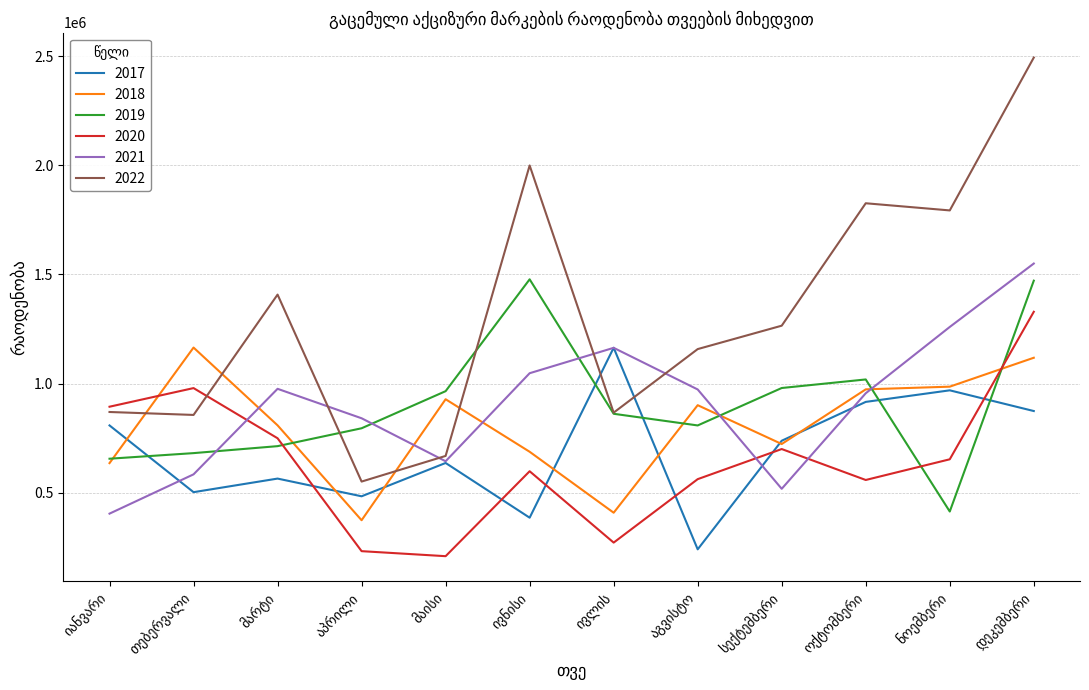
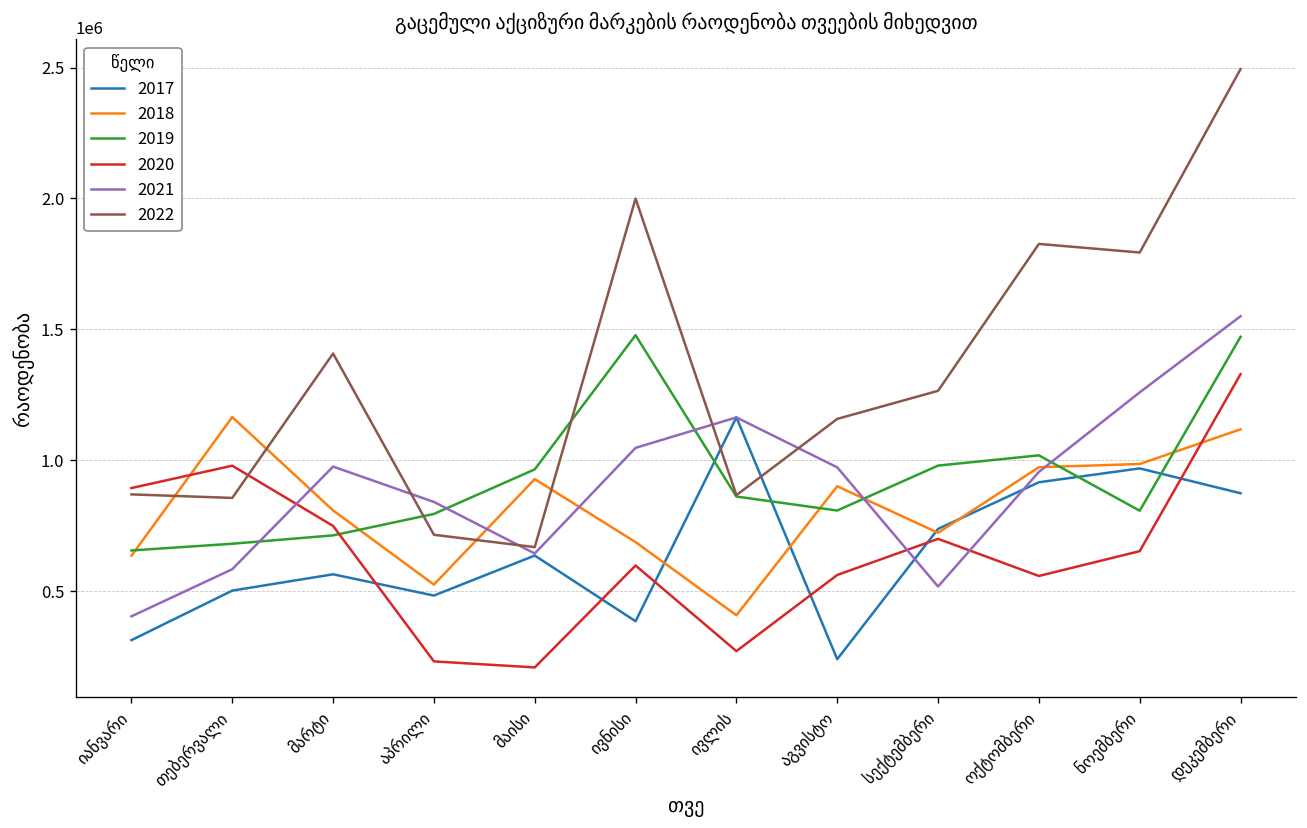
  {
    "2017": {
-     "იანვარი": 810000,
+     "იანვარი": 310000,
      "თებერვალი": 500000,
      "მარტი": 560000,
      "აპრილი": 480000,
      "ივნისი": 390000,
      "აგვისტო": 240000,
      "სექტემბერი": 740000,
      "ოქტომბერი": 920000,
      "ნოემბერი": 970000,
      "დეკემბერი": 870000
    },
    "2018": {
      "იანვარი": 640000,
      "თებერვალი": 1170000,
      "მარტი": 810000,
-     "აპრილი": 370000,
+     "აპრილი": 530000,
      "მაისი": 930000,
      "ივნისი": 690000,
      "ივლის": 410000,
      "აგვისტო": 900000,
      "სექტემბერი": 720000,
      "ოქტომბერი": 970000,
      "ნოემბერი": 990000,
      "დეკემბერი": 1120000
    },
    "2019": {
      "იანვარი": 660000,
      "თებერვალი": 680000,
      "მარტი": 710000,
      "აპრილი": 800000,
      "მაისი": 970000,
      "ივნისი": 1480000,
      "აგვისტო": 810000,
      "სექტემბერი": 980000,
      "ოქტომბერი": 1020000,
-     "ნოემბერი": 410000,
+     "ნოემბერი": 810000,
      "დეკემბერი": 1470000
    },
    "2020": {
      "იანვარი": 890000,
      "თებერვალი": 980000,
      "მარტი": 750000,
      "აპრილი": 230000,
      "მაისი": 210000,
      "ივნისი": 600000,
      "ივლის": 270000,
      "აგვისტო": 560000,
      "სექტემბერი": 700000,
      "ოქტომბერი": 560000,
      "ნოემბერი": 650000,
      "დეკემბერი": 1330000
    },
    "2021": {
      "იანვარი": 400000,
      "თებერვალი": 580000,
      "მარტი": 980000,
      "აპრილი": 840000,
      "ივნისი": 1050000,
      "აგვისტო": 970000,
      "სექტემბერი": 520000,
      "ოქტომბერი": 960000,
      "ნოემბერი": 1260000,
      "დეკემბერი": 1550000
    },
    "2022": {
      "იანვარი": 870000,
      "თებერვალი": 860000,
      "მარტი": 1410000,
-     "აპრილი": 550000,
+     "აპრილი": 720000,
      "მაისი": 670000,
      "ივნისი": 2000000,
      "აგვისტო": 1160000,
      "სექტემბერი": 1270000,
      "ოქტომბერი": 1830000,
      "ნოემბერი": 1790000,
      "დეკემბერი": 2490000
    }
  }
